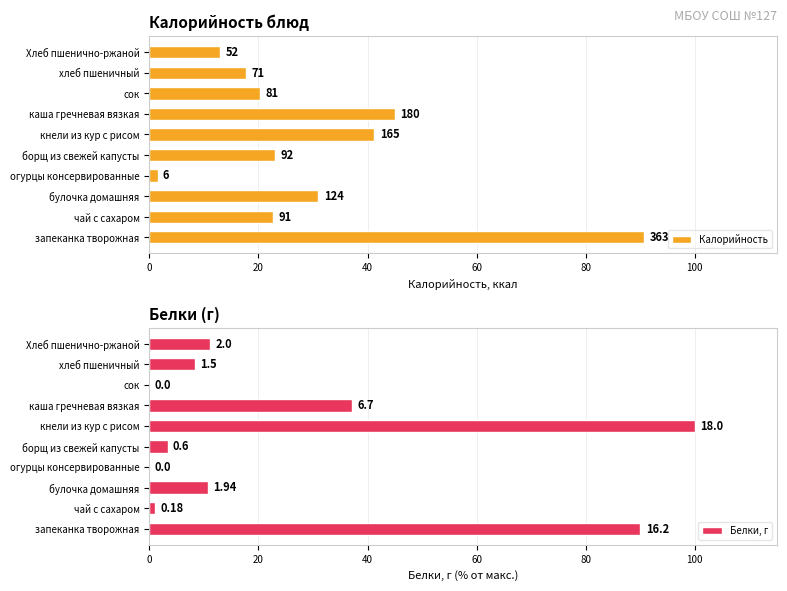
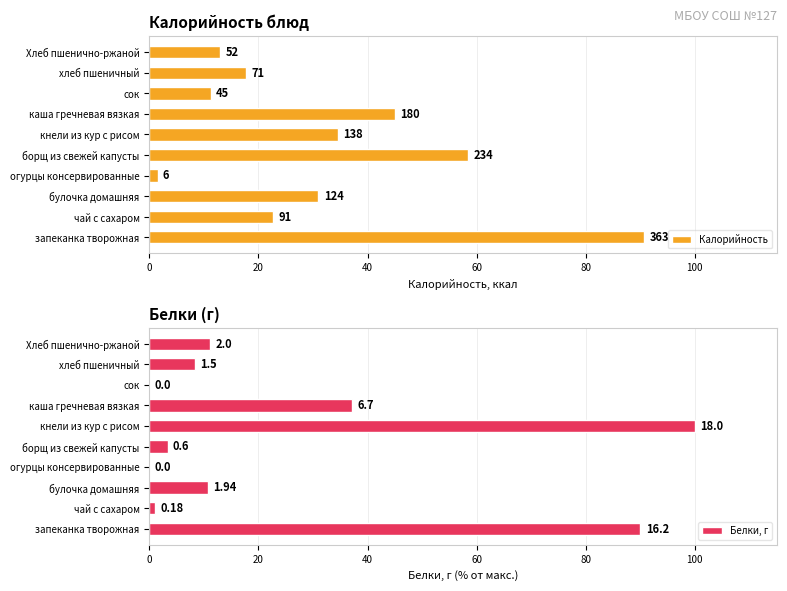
  {
    "Калорийность блюд": {
-     "сок": 81,
-     "кнели из кур с рисом": 165,
-     "борщ из свежей капусты": 92
+     "сок": 45,
+     "кнели из кур с рисом": 138,
+     "борщ из свежей капусты": 234
    },
    "Белки (г)": {
      "сок": 0.0,
      "огурцы консервированные": 0.0
    }
  }
